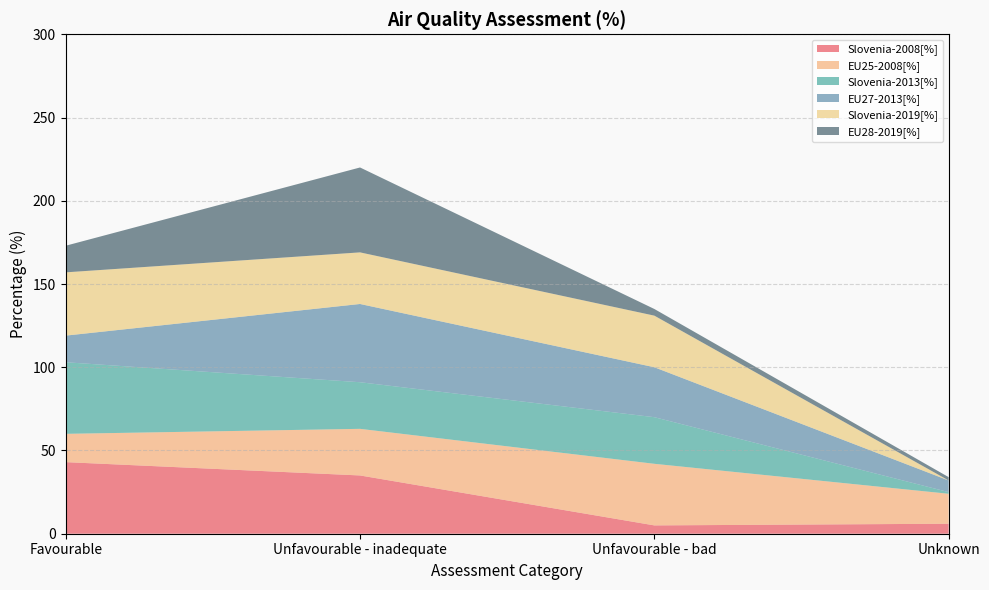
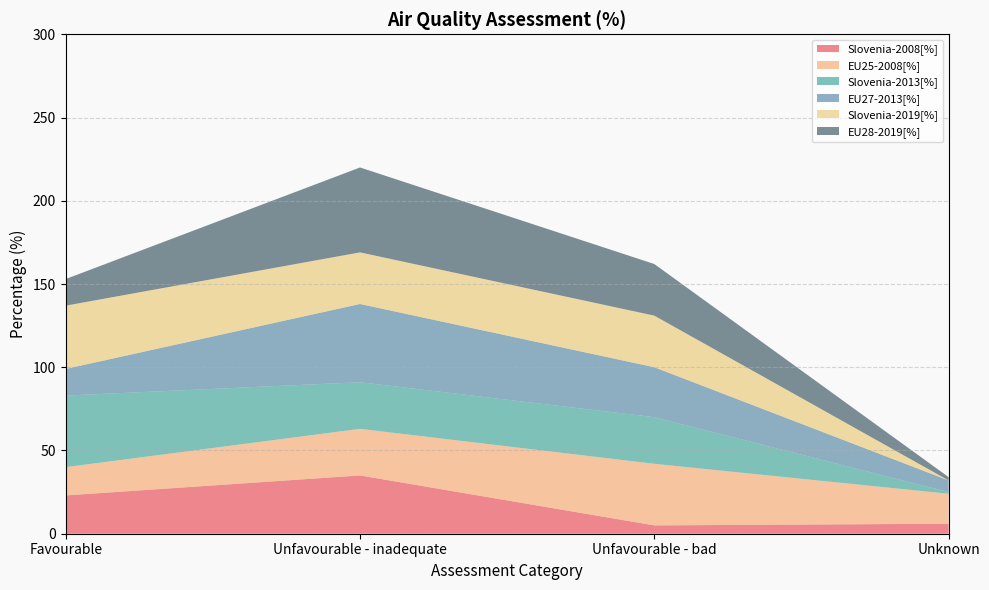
  {
    "Slovenia-2008[%]": {
-     "Favourable": 43,
+     "Favourable": 23,
      "Unfavourable - inadequate": 35,
      "Unfavourable - bad": 5,
      "Unknown": 6
    },
    "EU28-2019[%]": {
      "Favourable": 16,
      "Unfavourable - inadequate": 51,
-     "Unfavourable - bad": 4,
+     "Unfavourable - bad": 31,
      "Unknown": 2
    }
  }
